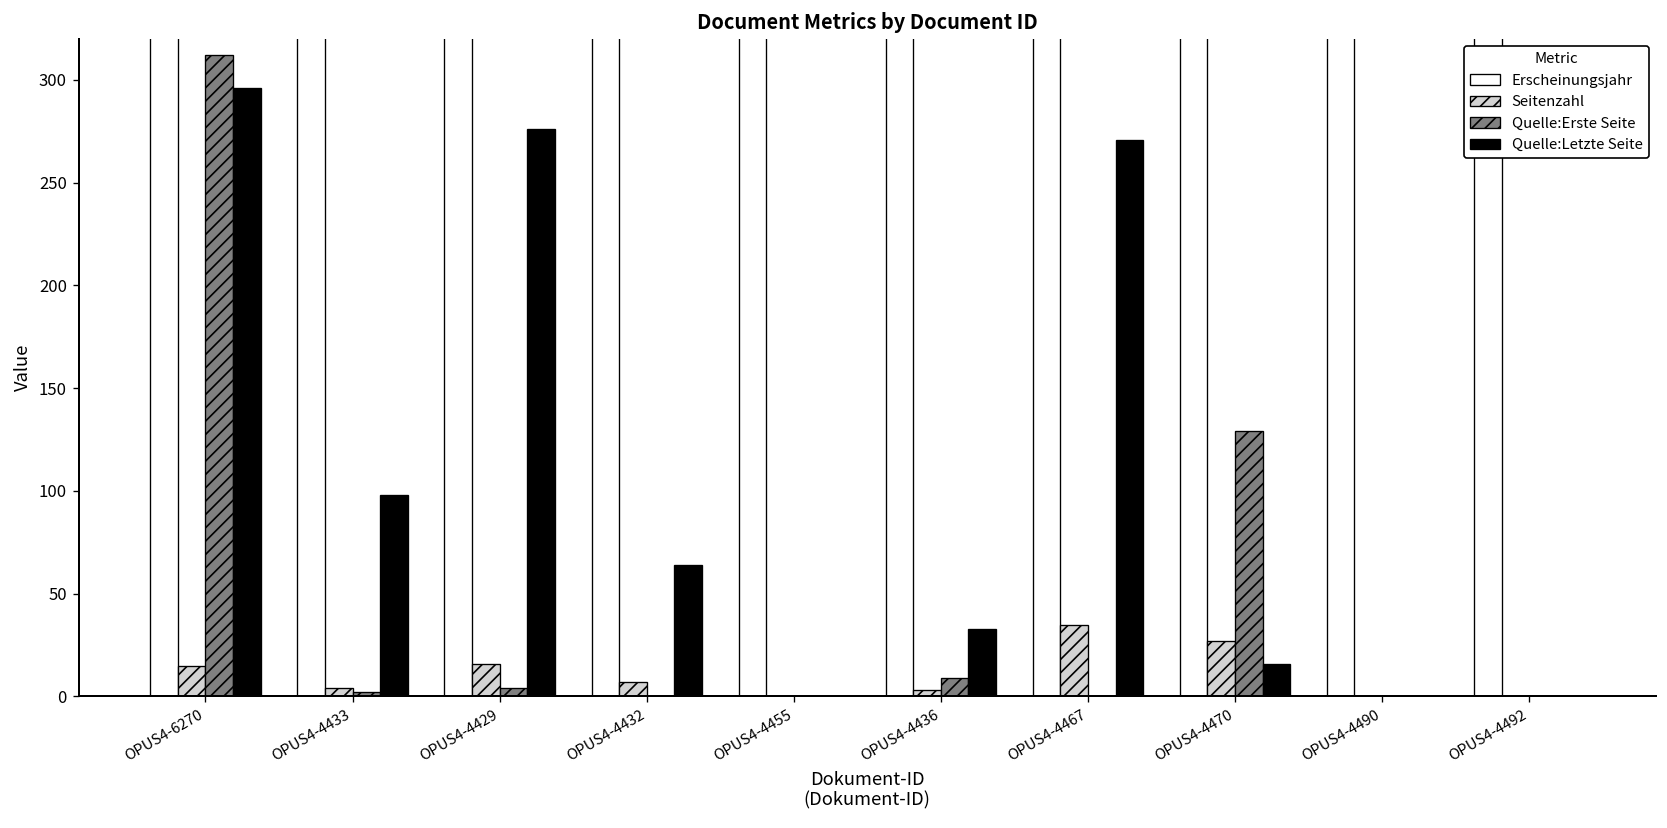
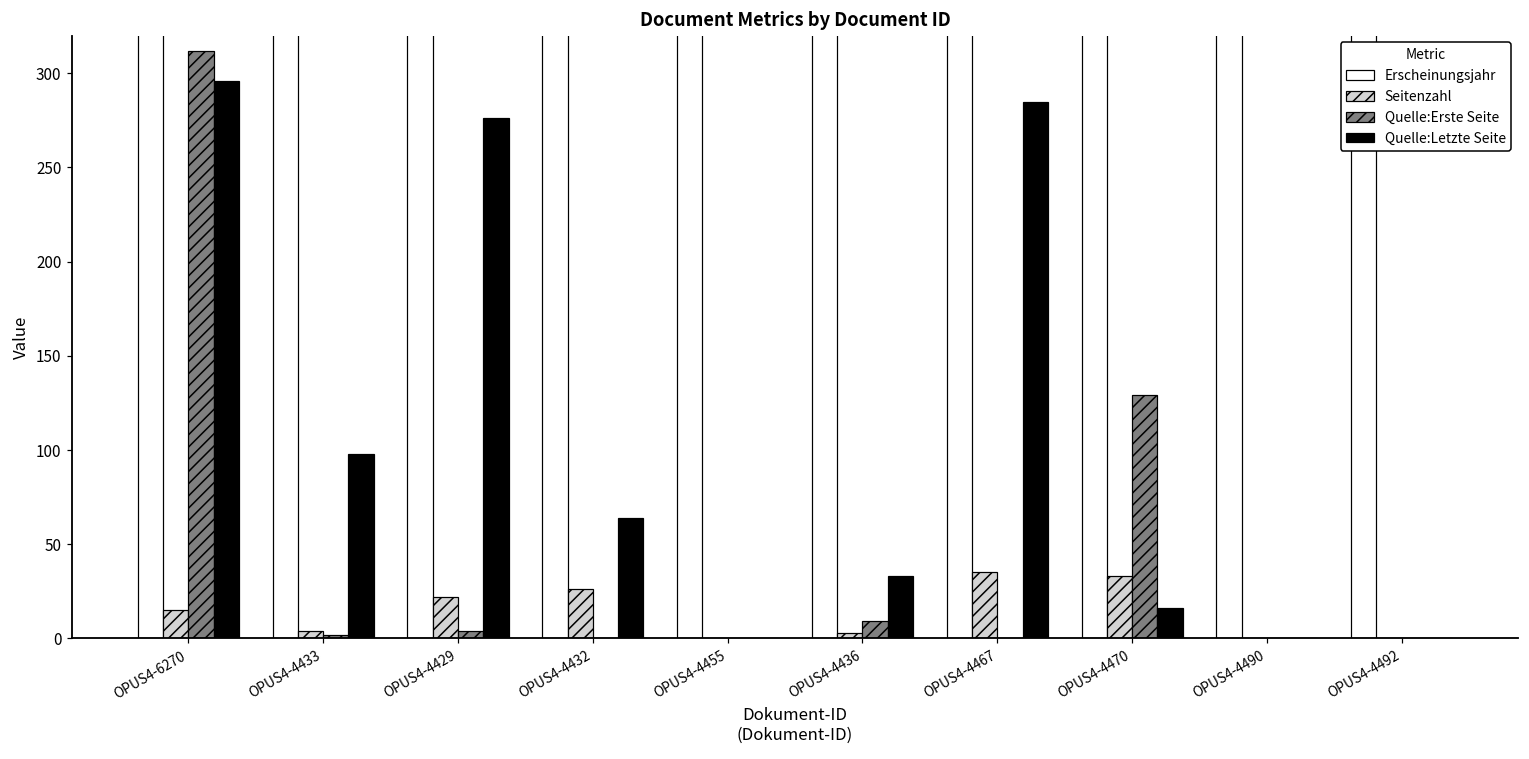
  {
    "Seitenzahl": {
      "OPUS4-6270": 15,
      "OPUS4-4433": 4,
-     "OPUS4-4429": 16,
-     "OPUS4-4432": 7,
+     "OPUS4-4429": 22,
+     "OPUS4-4432": 26,
      "OPUS4-4455": 0,
      "OPUS4-4436": 3,
      "OPUS4-4467": 35,
-     "OPUS4-4470": 27,
+     "OPUS4-4470": 33,
      "OPUS4-4490": 0,
      "OPUS4-4492": 0
    },
    "Quelle:Erste Seite": {
      "OPUS4-6270": 312,
      "OPUS4-4433": 2,
      "OPUS4-4429": 4,
      "OPUS4-4432": 0,
      "OPUS4-4455": 0,
      "OPUS4-4436": 9,
      "OPUS4-4467": 0,
      "OPUS4-4470": 129,
      "OPUS4-4490": 0,
      "OPUS4-4492": 0
    },
    "Quelle:Letzte Seite": {
      "OPUS4-6270": 296,
      "OPUS4-4433": 98,
      "OPUS4-4429": 276,
      "OPUS4-4432": 64,
      "OPUS4-4455": 0,
      "OPUS4-4436": 33,
-     "OPUS4-4467": 271,
+     "OPUS4-4467": 285,
      "OPUS4-4470": 16,
      "OPUS4-4490": 0,
      "OPUS4-4492": 0
    }
  }
